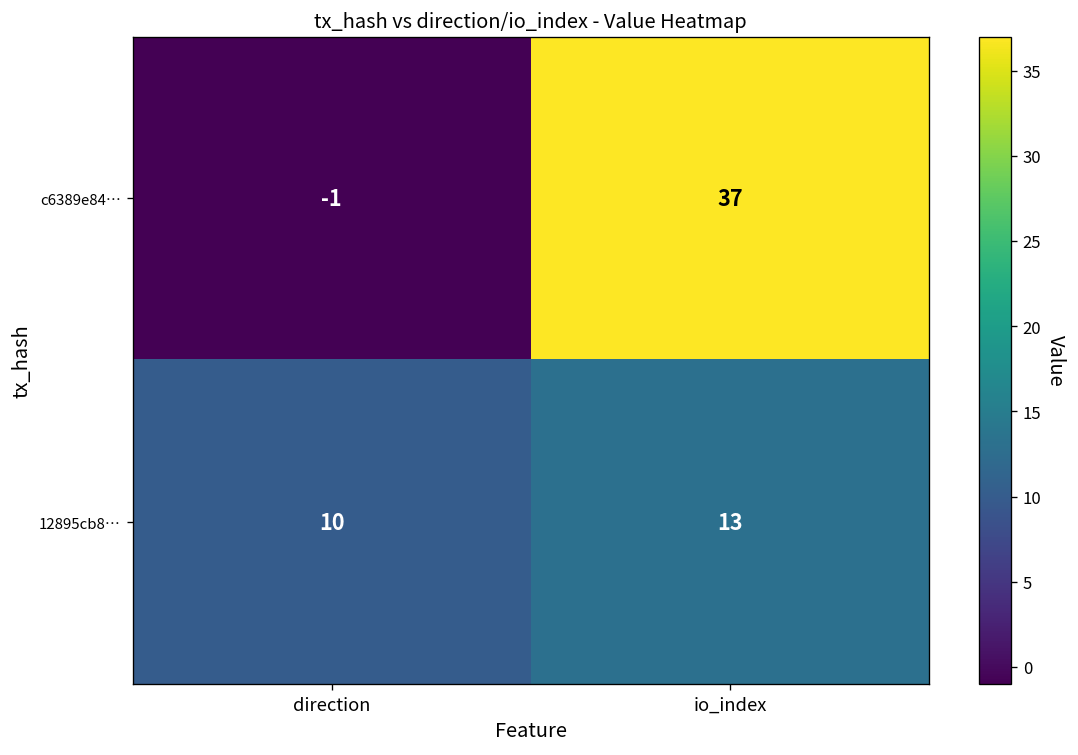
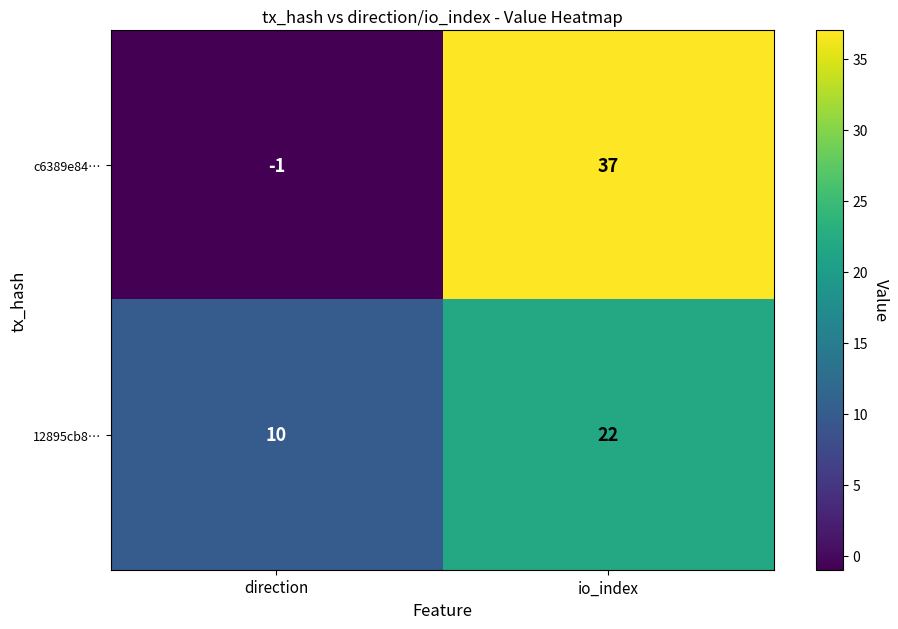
  {
    "c6389e84…": {
      "direction": -1,
      "io_index": 37
    },
    "12895cb8…": {
      "direction": 10,
-     "io_index": 13
+     "io_index": 22
    }
  }
